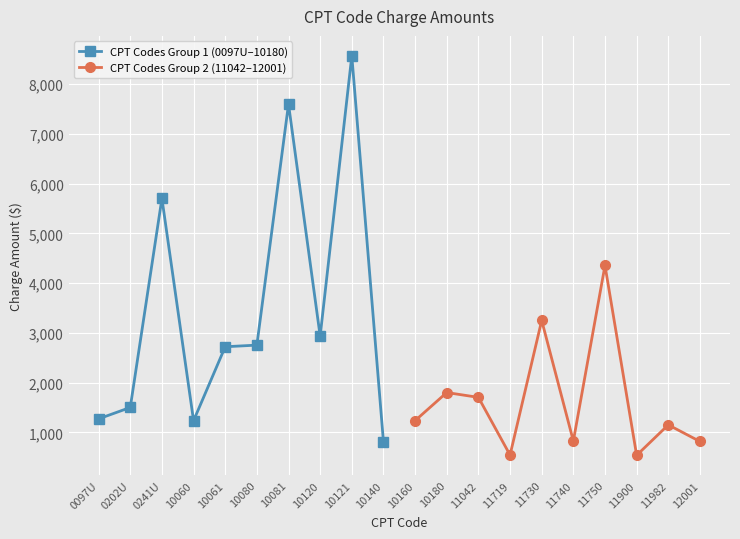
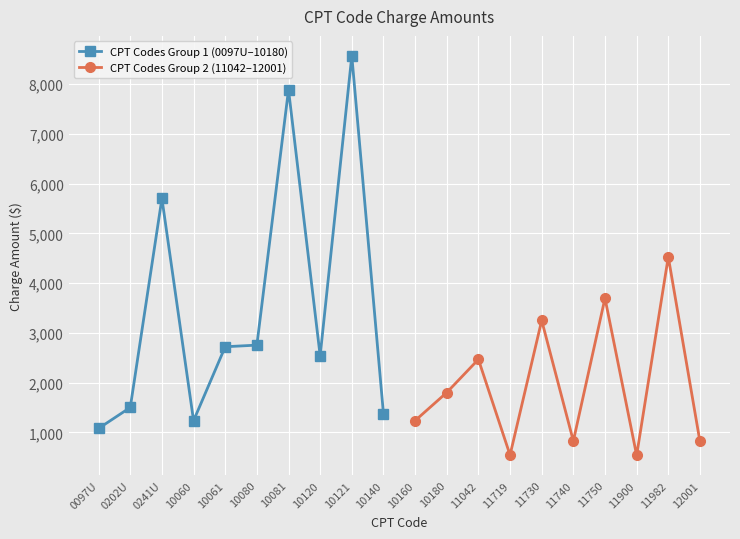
  {
    "CPT Codes Group 1 (0097U–10180)": {
-     "0097U": "1,300",
+     "0097U": "1,100",
      "0202U": "1,500",
      "0241U": "5,700",
      "10060": "1,200",
      "10061": "2,700",
      "10080": "2,800",
-     "10081": "7,600",
-     "10120": "2,900",
+     "10081": "7,900",
+     "10120": "2,500",
      "10121": "8,600",
-     "10140": "800"
+     "10140": "1,400"
    },
    "CPT Codes Group 2 (11042–12001)": {
      "10160": "1,200",
      "10180": "1,800",
-     "11042": "1,700",
+     "11042": "2,500",
      "11719": "500",
      "11730": "3,300",
      "11740": "800",
-     "11750": "4,400",
+     "11750": "3,700",
      "11900": "500",
-     "11982": "1,200",
+     "11982": "4,500",
      "12001": "800"
    }
  }
